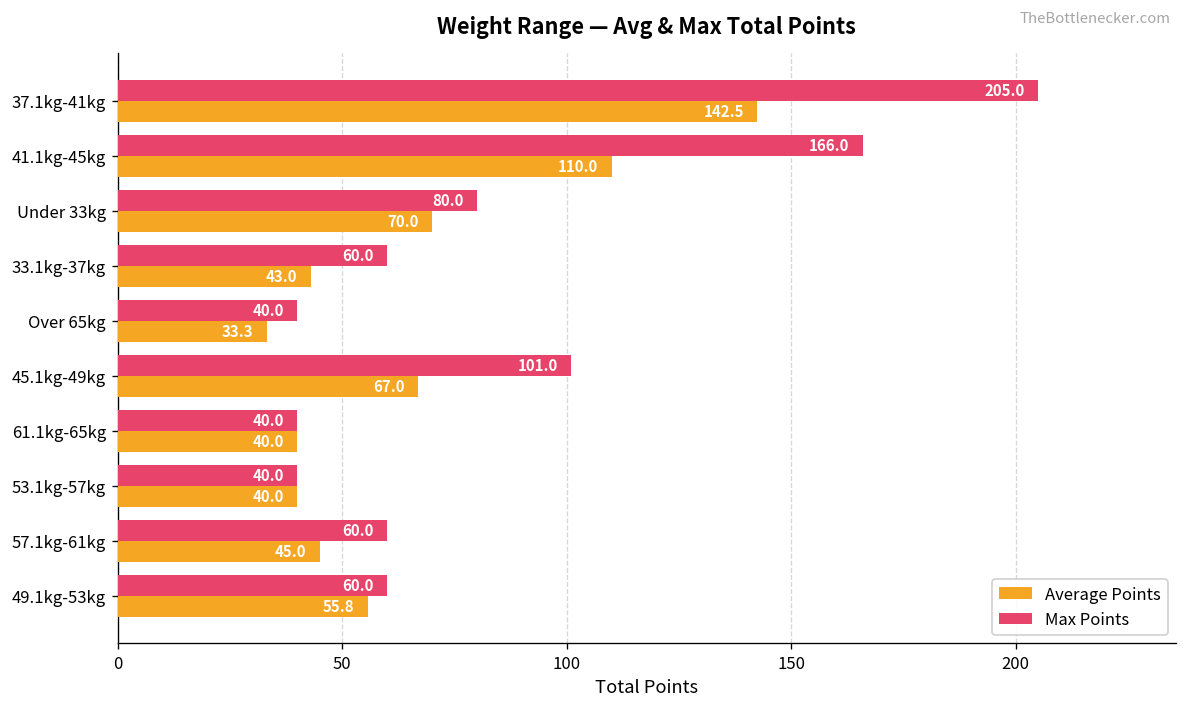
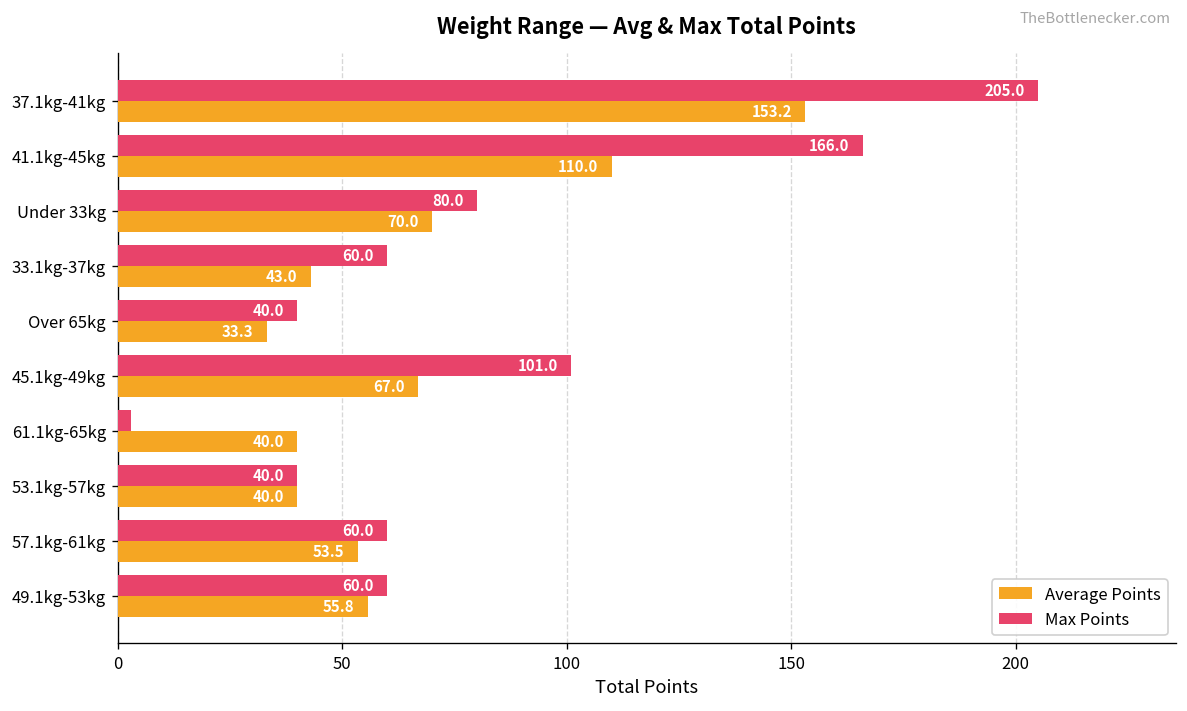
  {
    "Average Points": {
-     "37.1kg-41kg": 142.5,
+     "37.1kg-41kg": 153.2,
      "41.1kg-45kg": 110.0,
      "Under 33kg": 70.0,
      "33.1kg-37kg": 43.0,
      "Over 65kg": 33.3,
      "45.1kg-49kg": 67.0,
      "61.1kg-65kg": 40.0,
      "53.1kg-57kg": 40.0,
-     "57.1kg-61kg": 45.0,
+     "57.1kg-61kg": 53.5,
      "49.1kg-53kg": 55.8
    },
    "Max Points": {
-     "61.1kg-65kg": 40
+     "61.1kg-65kg": 3
    }
  }
